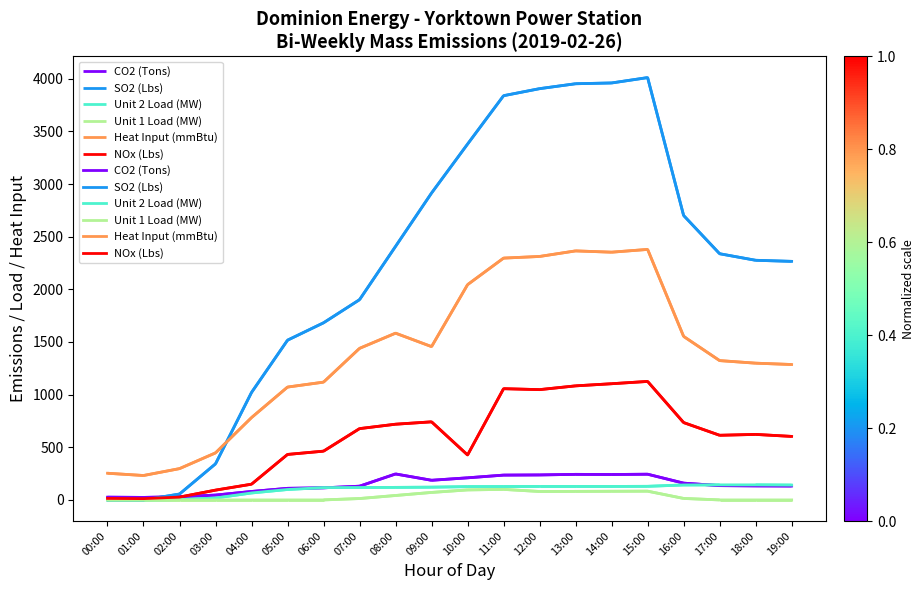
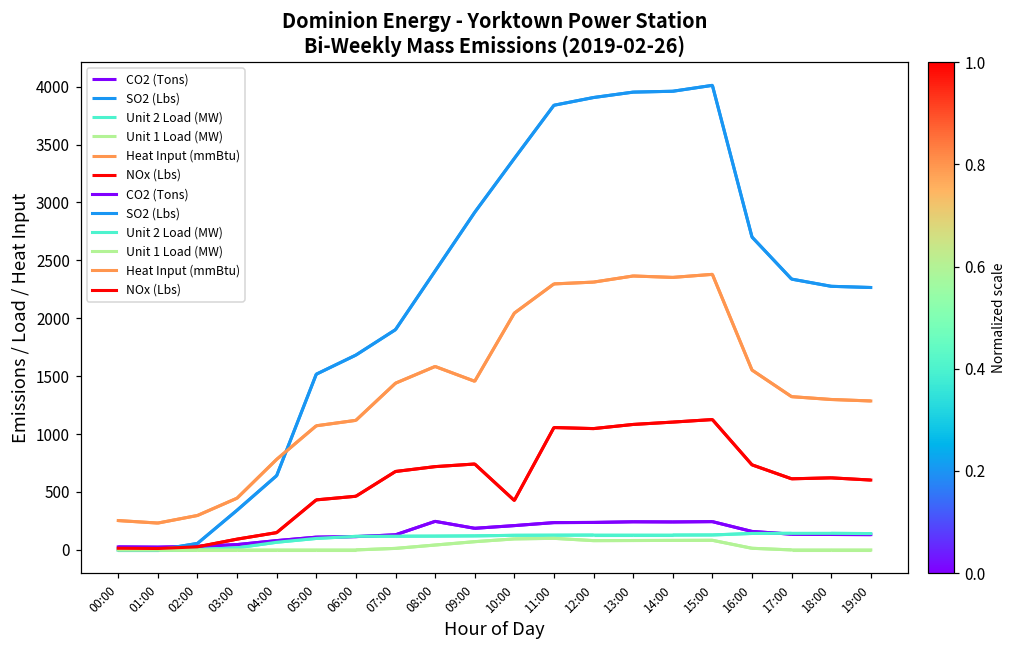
  {
    "CO2 (Tons)": {
      "03:00": 50,
      "08:00": 250,
      "09:00": 190,
      "10:00": 210,
      "11:00": 240,
      "12:00": 240,
      "13:00": 240,
      "14:00": 240,
      "15:00": 240
    },
    "SO2 (Lbs)": {
      "02:00": 60,
      "03:00": 340,
-     "04:00": 1020,
+     "04:00": 640,
      "05:00": 1520,
      "06:00": 1680,
      "07:00": 1900,
      "08:00": 2410,
      "09:00": 2910,
      "10:00": 3380,
      "11:00": 3840,
      "12:00": 3910,
      "13:00": 3950,
      "14:00": 3960,
      "15:00": 4010,
      "16:00": 2700,
      "17:00": 2340,
      "18:00": 2280,
      "19:00": 2270
    },
    "Unit 2 Load (MW)": {
      "08:00": 120,
      "09:00": 120,
      "10:00": 130,
      "11:00": 130,
      "12:00": 130,
      "13:00": 130,
      "14:00": 130,
      "15:00": 130
    },
    "Unit 1 Load (MW)": {
      "04:00": 0,
      "05:00": 0,
      "06:00": 0,
      "07:00": 10,
      "08:00": 40,
      "09:00": 70,
      "10:00": 100,
      "11:00": 100,
      "12:00": 80,
      "13:00": 80,
      "14:00": 80,
      "15:00": 80,
      "16:00": 10,
      "17:00": 0,
      "18:00": 0,
      "19:00": 0
    },
    "Heat Input (mmBtu)": {
      "00:00": 250,
      "01:00": 230,
      "02:00": 300,
      "03:00": 450,
      "04:00": 780,
      "05:00": 1070,
      "06:00": 1120,
      "07:00": 1440,
      "08:00": 1580,
      "09:00": 1460,
      "10:00": 2040,
      "11:00": 2300,
      "12:00": 2310,
      "13:00": 2370,
      "14:00": 2350,
      "15:00": 2380,
      "16:00": 1550,
      "17:00": 1320,
      "18:00": 1300,
      "19:00": 1290
    },
    "NOx (Lbs)": {
      "03:00": 90,
      "04:00": 150,
      "05:00": 430,
      "06:00": 460,
      "07:00": 680,
      "08:00": 720,
      "09:00": 740,
      "10:00": 430,
      "11:00": 1060,
      "12:00": 1050,
      "13:00": 1080,
      "14:00": 1100,
      "15:00": 1130,
      "16:00": 730,
      "17:00": 610,
      "18:00": 620,
      "19:00": 600
    }
  }
